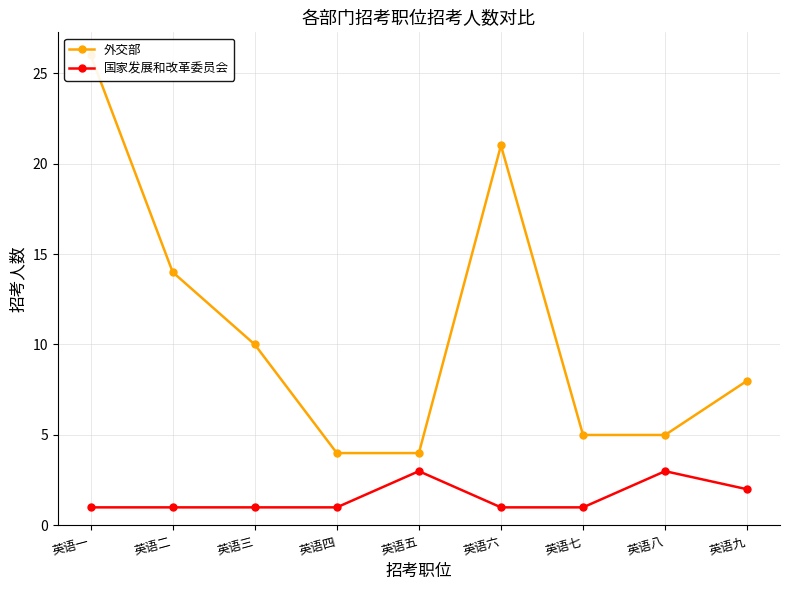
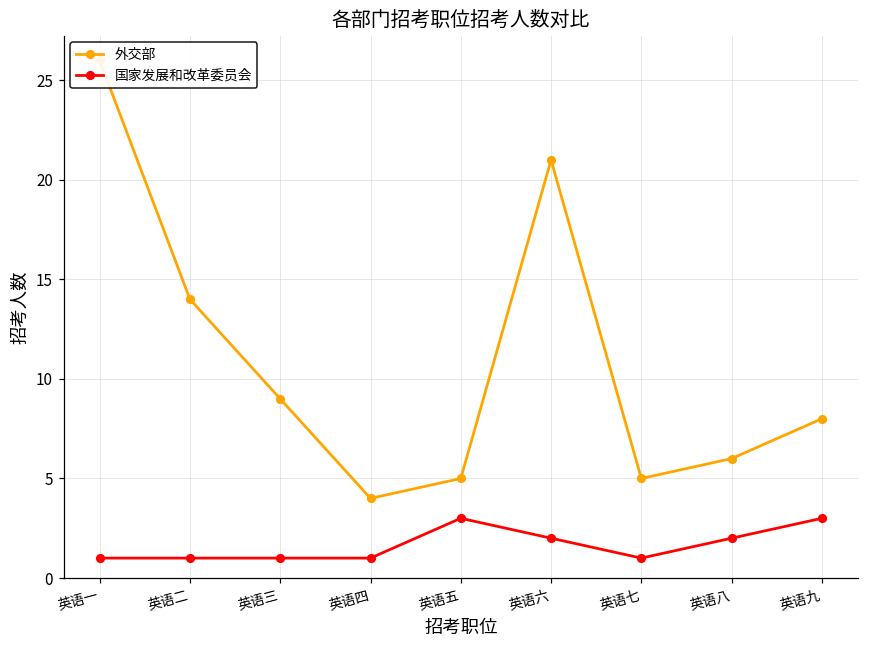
  {
    "外交部": {
      "英语二": 14,
-     "英语三": 10,
+     "英语三": 9,
      "英语四": 4,
-     "英语五": 4,
+     "英语五": 5,
      "英语六": 21,
      "英语七": 5,
-     "英语八": 5,
+     "英语八": 6,
      "英语九": 8
    },
    "国家发展和改革委员会": {
      "英语一": 1,
      "英语二": 1,
      "英语三": 1,
      "英语四": 1,
      "英语五": 3,
-     "英语六": 1,
+     "英语六": 2,
      "英语七": 1,
-     "英语八": 3,
-     "英语九": 2
+     "英语八": 2,
+     "英语九": 3
    }
  }
